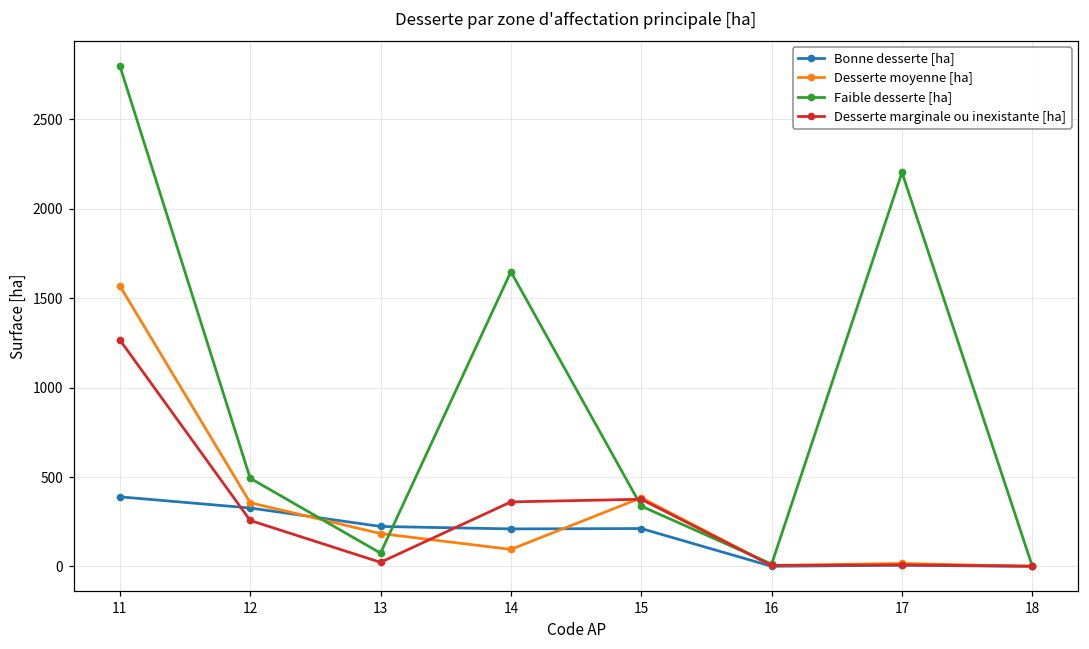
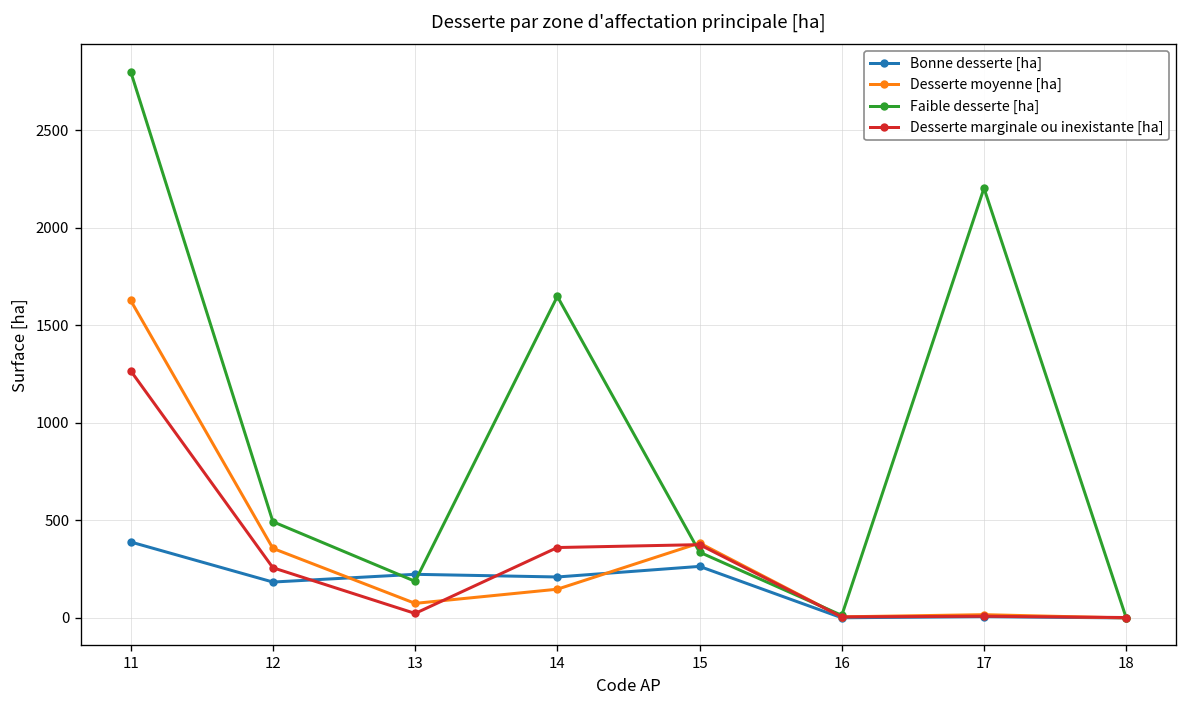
  {
    "Bonne desserte [ha]": {
      "11": 390,
-     "12": 330,
+     "12": 180,
      "13": 220,
      "14": 210,
-     "15": 210
+     "15": 260
    },
    "Desserte moyenne [ha]": {
-     "11": 1570,
+     "11": 1630,
      "12": 360,
-     "13": 180,
-     "14": 100
+     "13": 70,
+     "14": 150
    },
    "Faible desserte [ha]": {
      "11": 2800,
      "12": 490,
-     "13": 70,
+     "13": 190,
      "14": 1650,
      "15": 340,
      "17": 2200
    },
    "Desserte marginale ou inexistante [ha]": {
      "11": 1270,
      "12": 260,
      "13": 20,
      "14": 360
    }
  }
